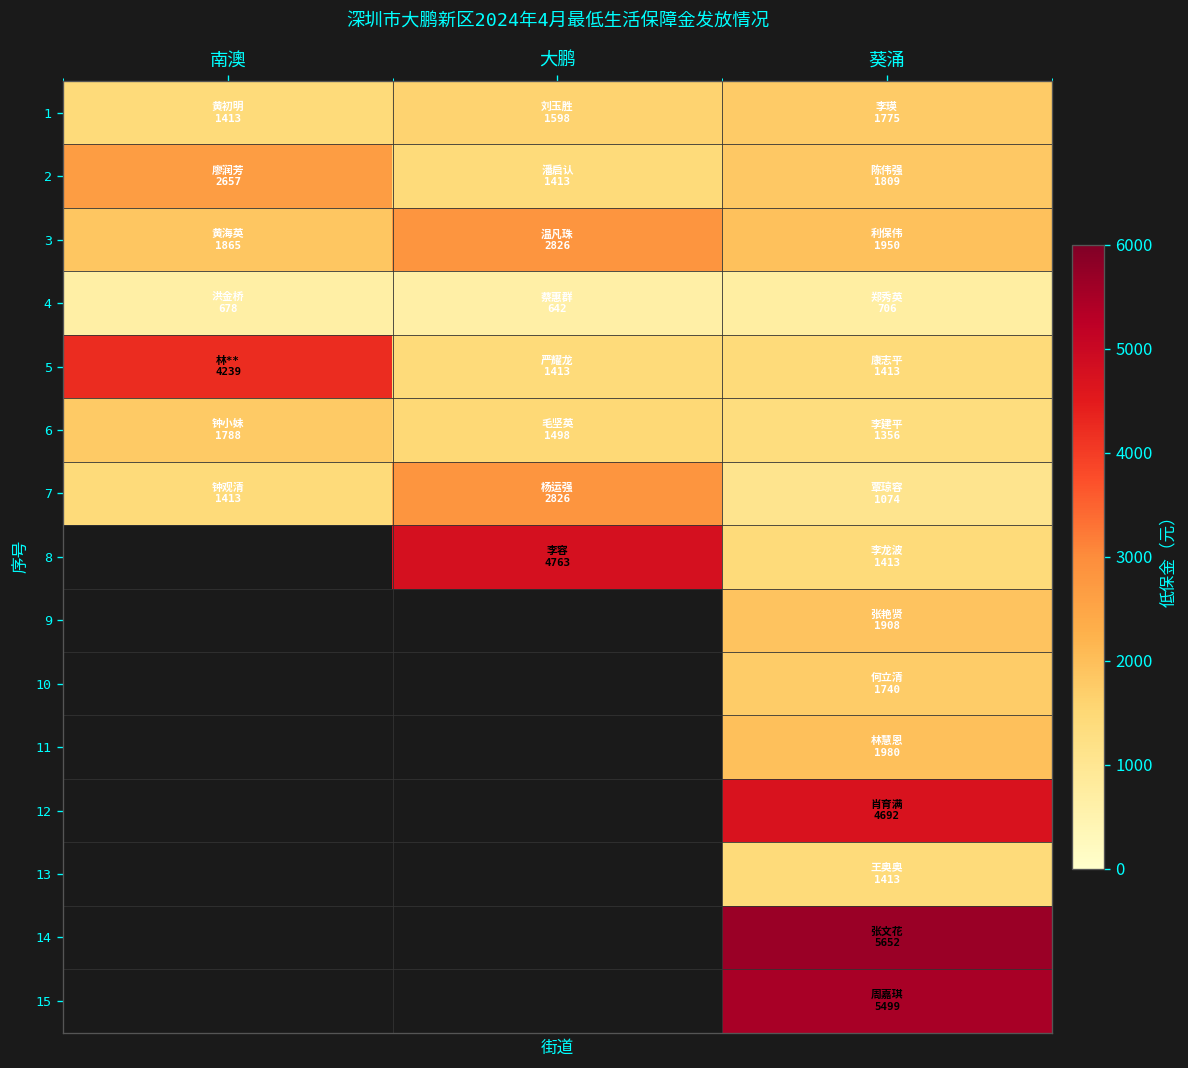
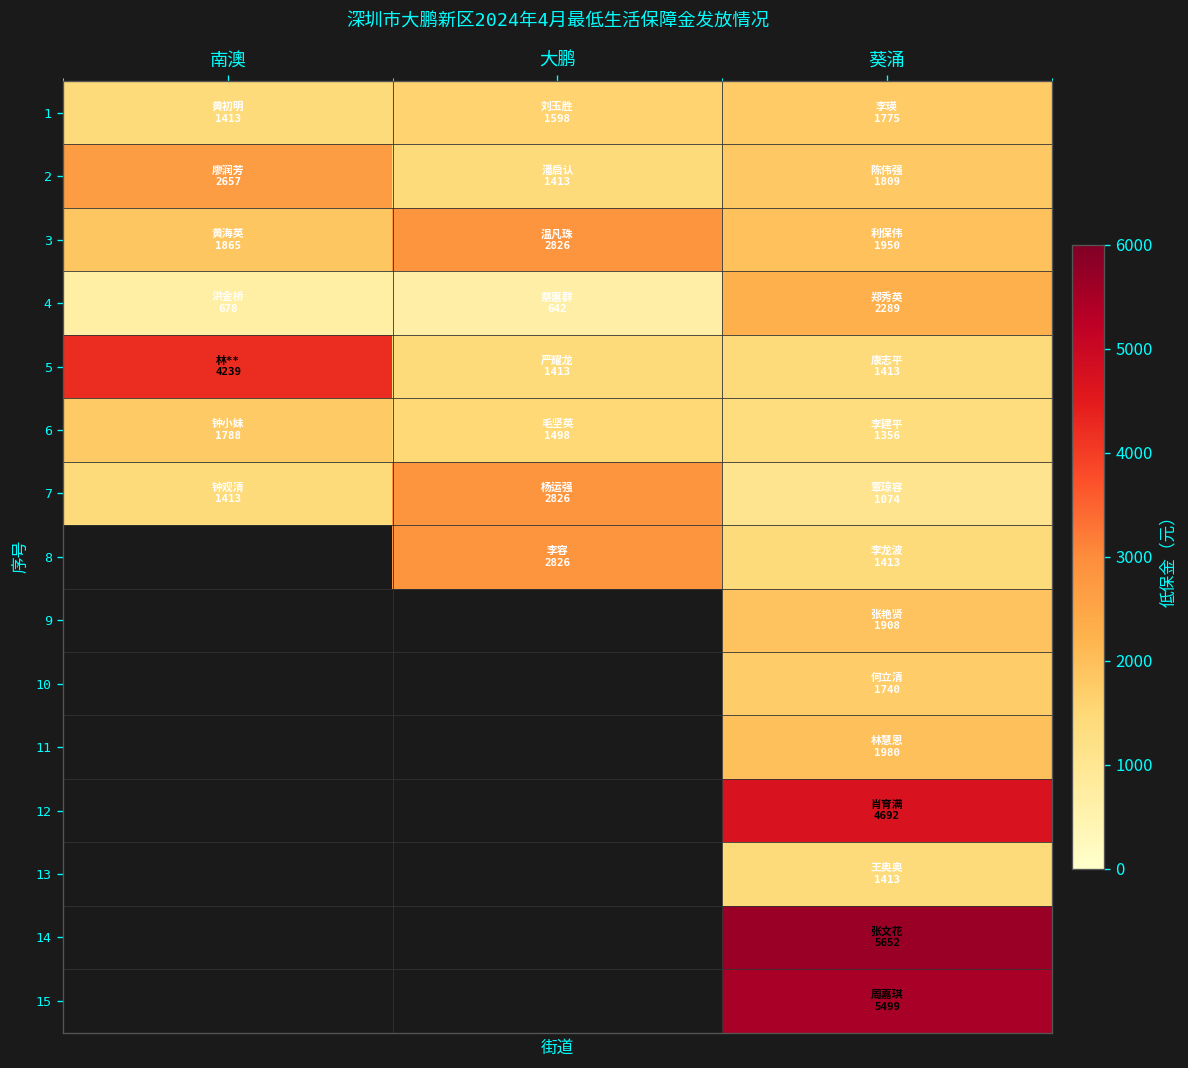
  {
    "1": {
      "南澳": 1413,
      "大鹏": 1598,
      "葵涌": 1775
    },
    "2": {
      "南澳": 2657,
      "大鹏": 1413,
      "葵涌": 1809
    },
    "3": {
      "南澳": 1865,
      "大鹏": 2826,
      "葵涌": 1950
    },
    "4": {
      "南澳": 678,
      "大鹏": 642,
-     "葵涌": 706
+     "葵涌": 2289
    },
    "5": {
      "南澳": 4239,
      "大鹏": 1413,
      "葵涌": 1413
    },
    "6": {
      "南澳": 1788,
      "大鹏": 1498,
      "葵涌": 1356
    },
    "7": {
      "南澳": 1413,
      "大鹏": 2826,
      "葵涌": 1074
    },
    "8": {
-     "大鹏": 4763,
+     "大鹏": 2826,
      "葵涌": 1413
    },
    "9": {
      "葵涌": 1908
    },
    "10": {
      "葵涌": 1740
    },
    "11": {
      "葵涌": 1980
    },
    "12": {
      "葵涌": 4692
    },
    "13": {
      "葵涌": 1413
    },
    "14": {
      "葵涌": 5652
    },
    "15": {
      "葵涌": 5499
    }
  }
